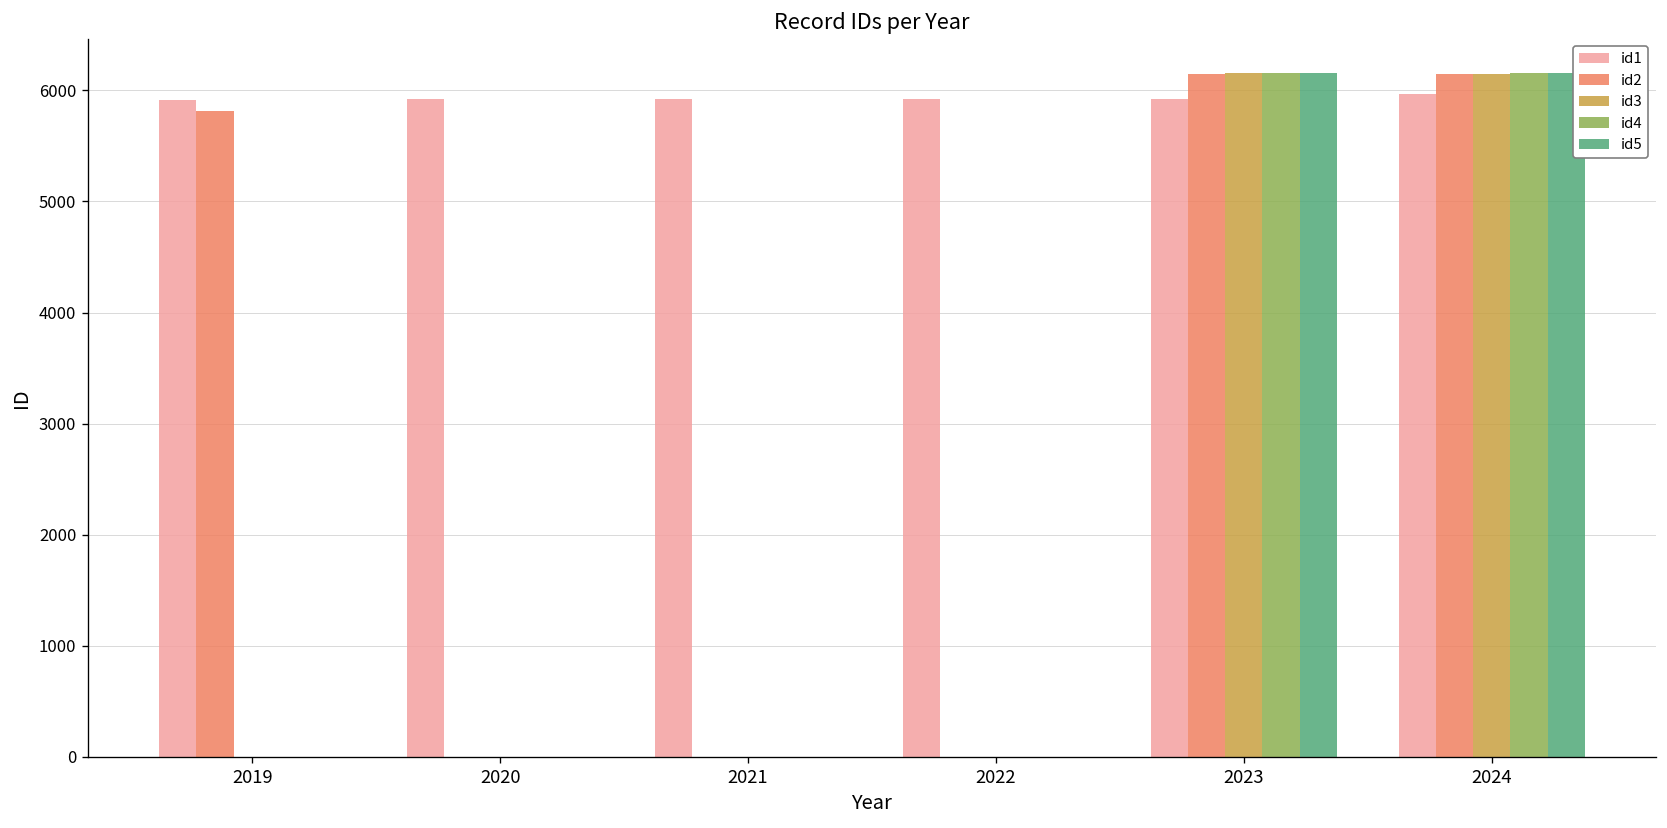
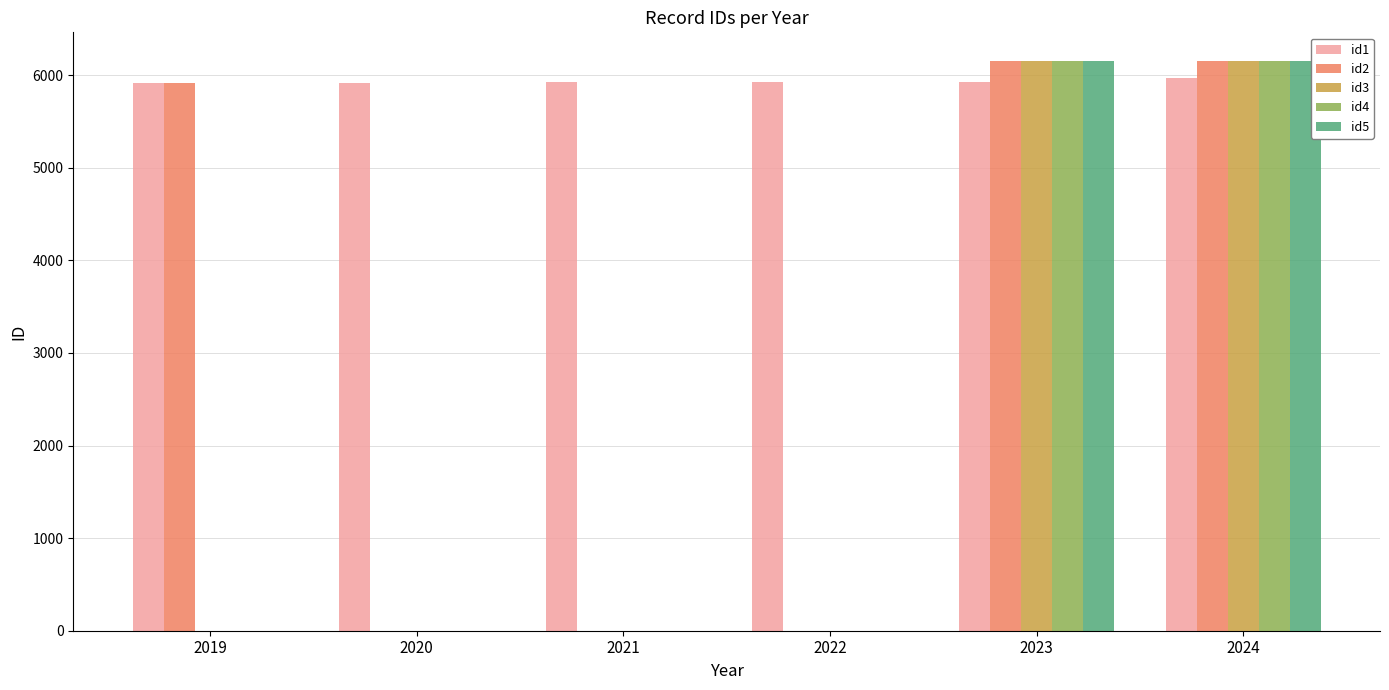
  {
    "id1": {
      "2019": 5900,
      "2020": 5900,
      "2021": 5900,
      "2022": 5900,
      "2023": 5900,
      "2024": 6000
    },
    "id2": {
-     "2019": 5800,
+     "2019": 5900,
      "2020": 0,
      "2021": 0,
      "2022": 0,
      "2023": 6200,
      "2024": 6100
    },
    "id3": {
      "2019": 0,
      "2020": 0,
      "2021": 0,
      "2022": 0,
      "2023": 6200,
      "2024": 6200
    },
    "id4": {
      "2019": 0,
      "2020": 0,
      "2021": 0,
      "2022": 0,
      "2023": 6200,
      "2024": 6200
    },
    "id5": {
      "2019": 0,
      "2020": 0,
      "2021": 0,
      "2022": 0,
      "2023": 6200,
      "2024": 6200
    }
  }
